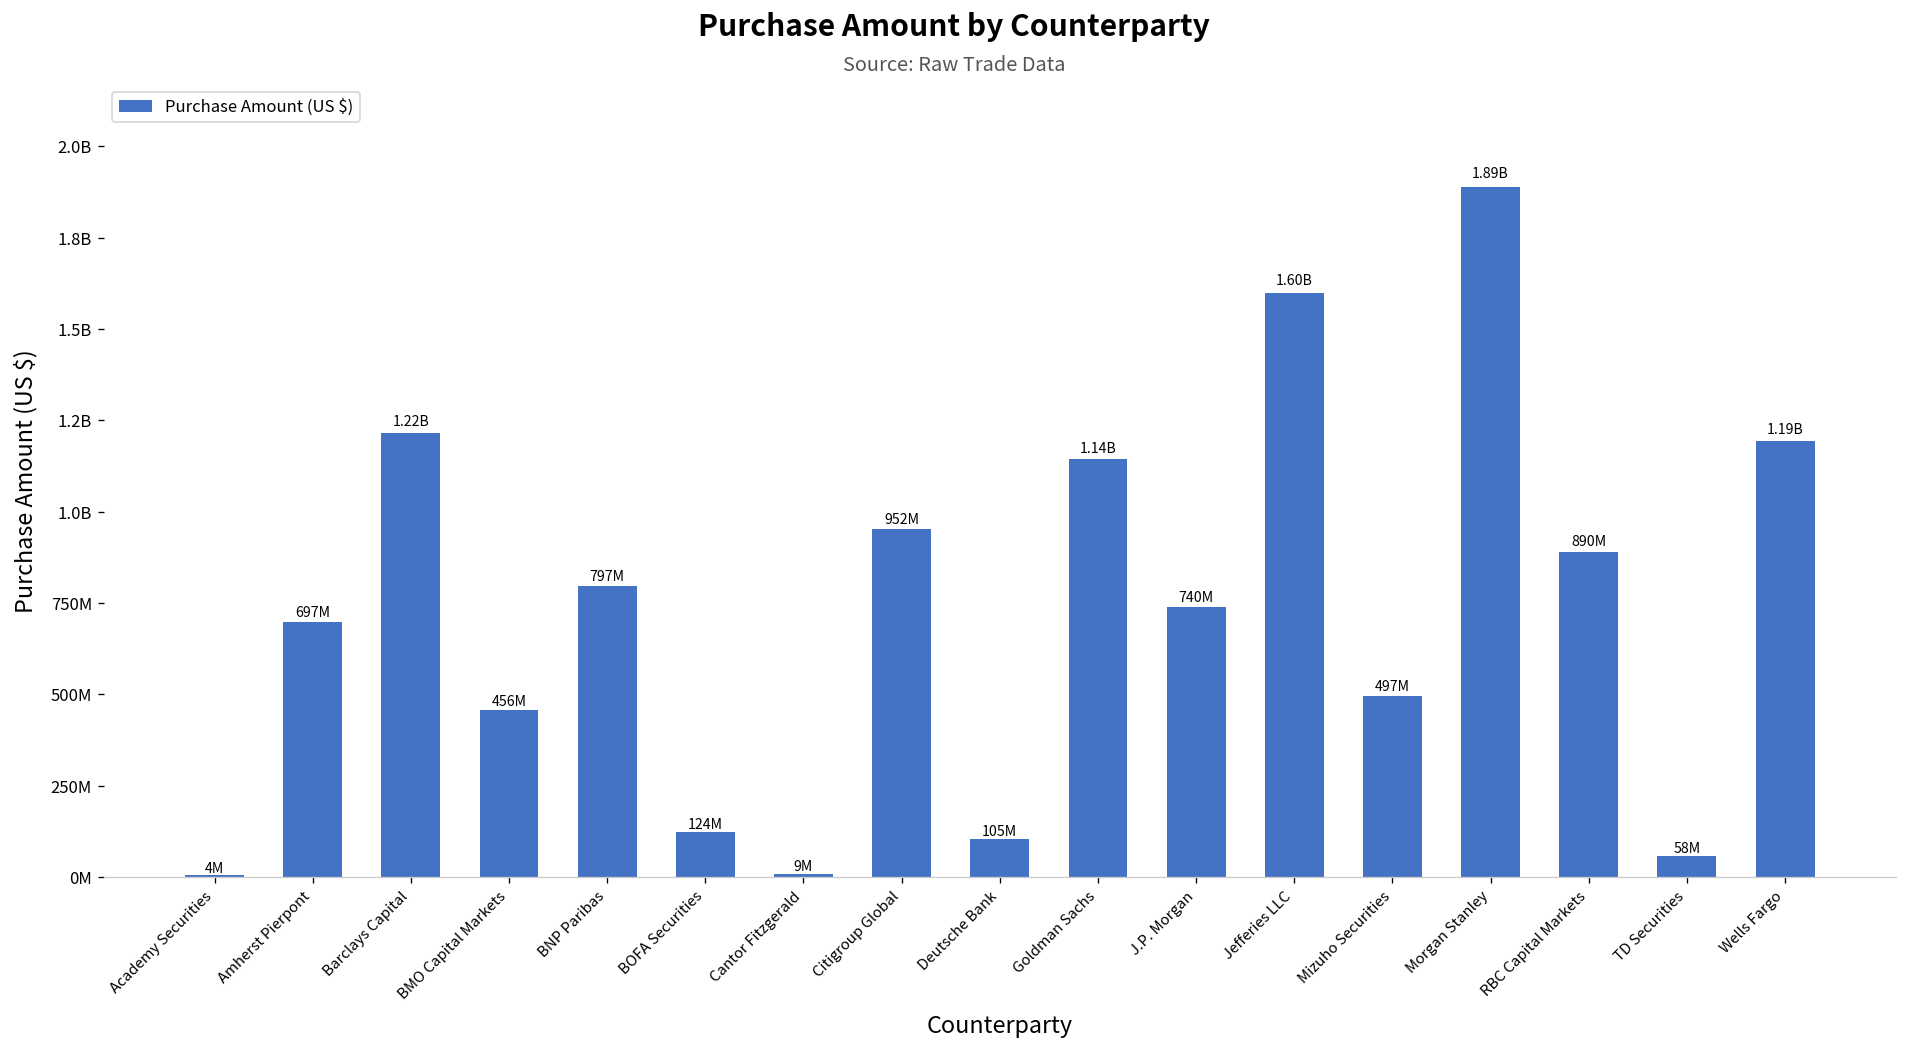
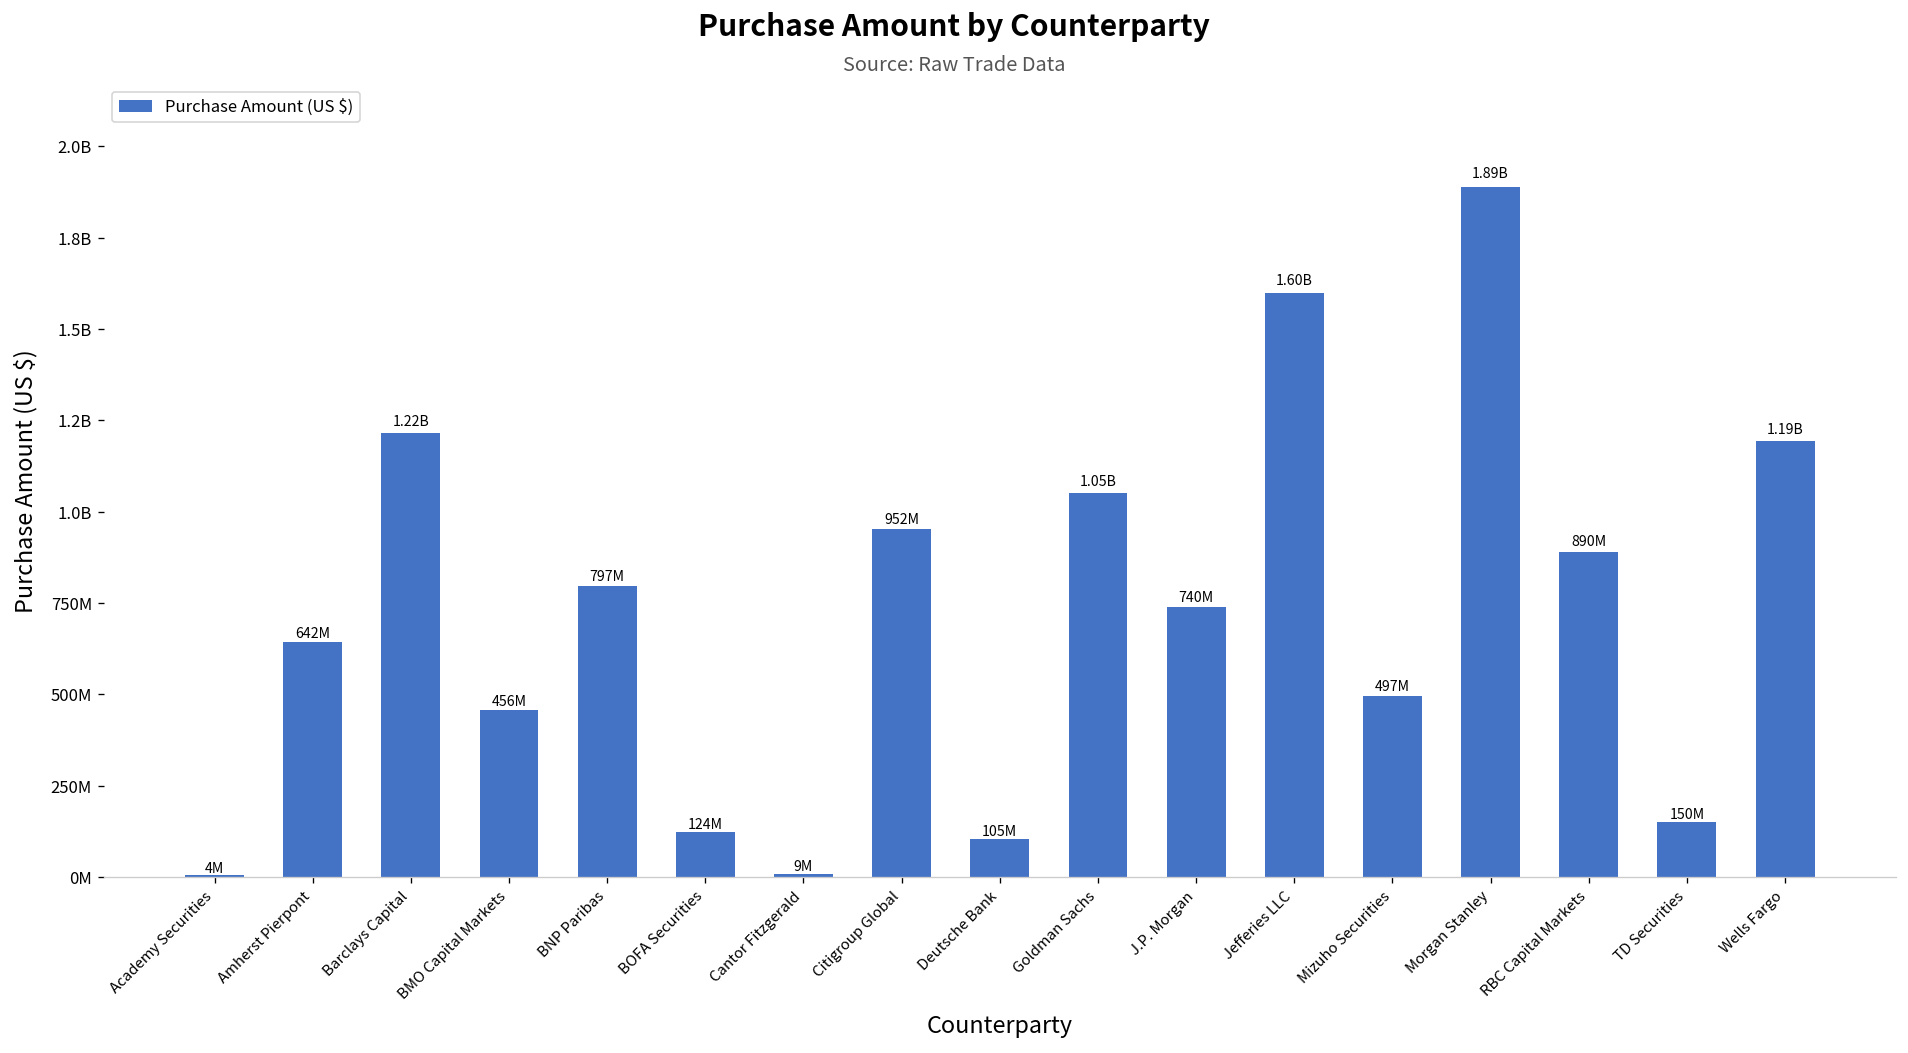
  {
    "Academy Securities": "4M",
-   "Amherst Pierpont": "697M",
+   "Amherst Pierpont": "642M",
    "Barclays Capital": "1.22B",
    "BMO Capital Markets": "456M",
    "BNP Paribas": "797M",
    "BOFA Securities": "124M",
    "Cantor Fitzgerald": "9M",
    "Citigroup Global": "952M",
    "Deutsche Bank": "105M",
-   "Goldman Sachs": "1.14B",
+   "Goldman Sachs": "1.05B",
    "J.P. Morgan": "740M",
    "Jefferies LLC": "1.60B",
    "Mizuho Securities": "497M",
    "Morgan Stanley": "1.89B",
    "RBC Capital Markets": "890M",
-   "TD Securities": "58M",
+   "TD Securities": "150M",
    "Wells Fargo": "1.19B"
  }
